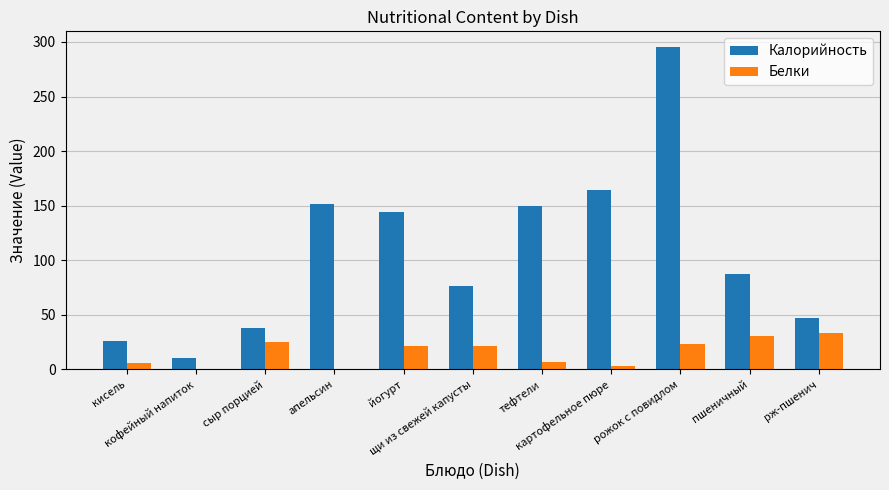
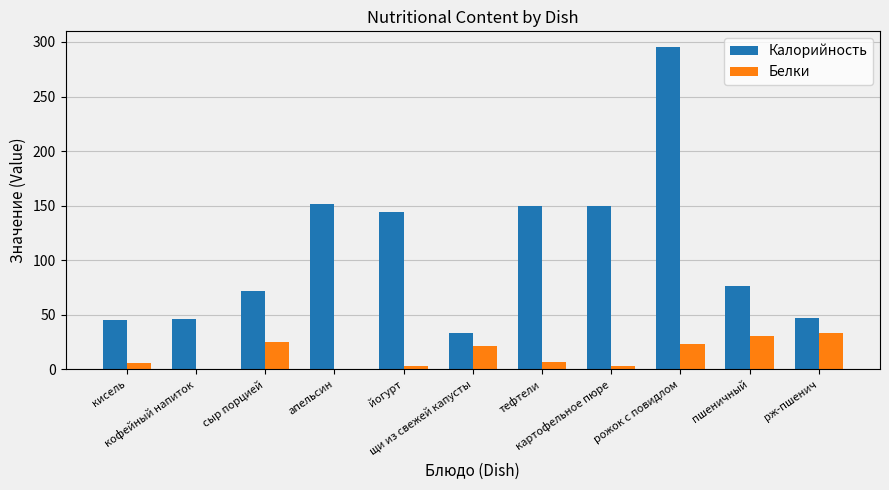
  {
    "Калорийность": {
-     "кисель": 26,
-     "кофейный напиток": 10,
-     "сыр порцией": 38,
+     "кисель": 45,
+     "кофейный напиток": 46,
+     "сыр порцией": 72,
      "апельсин": 151,
      "йогурт": 144,
-     "щи из свежей капусты": 76,
+     "щи из свежей капусты": 33,
      "тефтели": 150,
-     "картофельное пюре": 164,
+     "картофельное пюре": 150,
      "рожок с повидлом": 295,
-     "пшеничный": 87,
+     "пшеничный": 76,
      "рж-пшенич": 47
    },
    "Белки": {
      "кисель": 6,
      "кофейный напиток": 0,
      "сыр порцией": 25,
      "апельсин": 0,
-     "йогурт": 21,
+     "йогурт": 3,
      "щи из свежей капусты": 21,
      "тефтели": 7,
      "картофельное пюре": 3,
      "рожок с повидлом": 23,
      "пшеничный": 30,
      "рж-пшенич": 33
    }
  }
